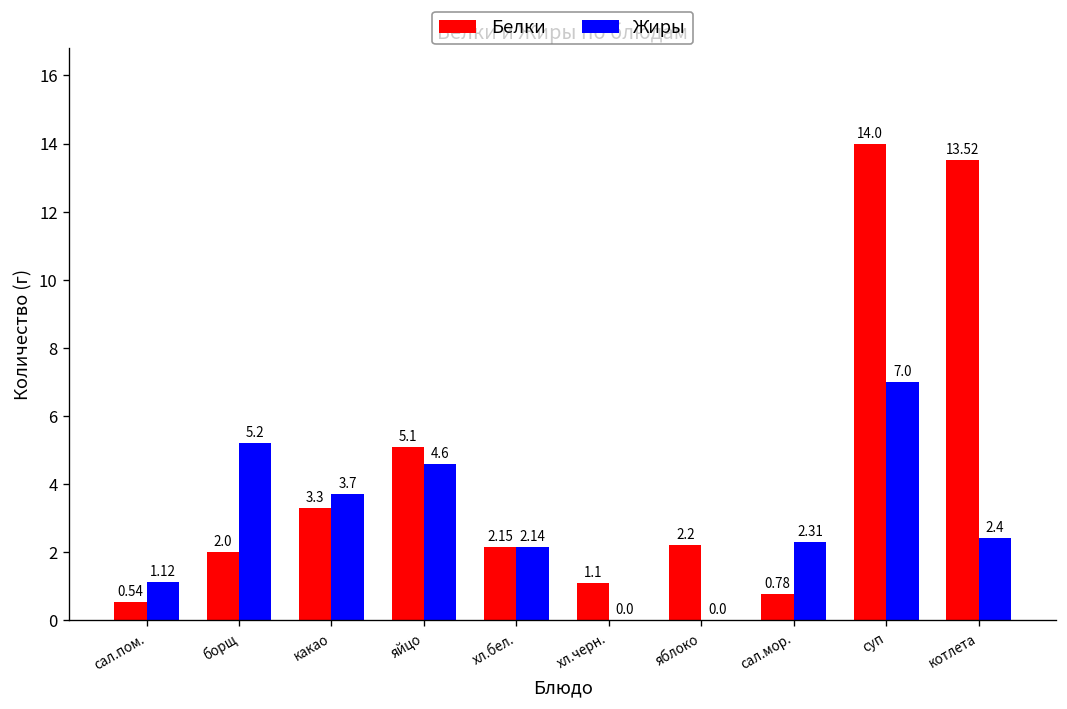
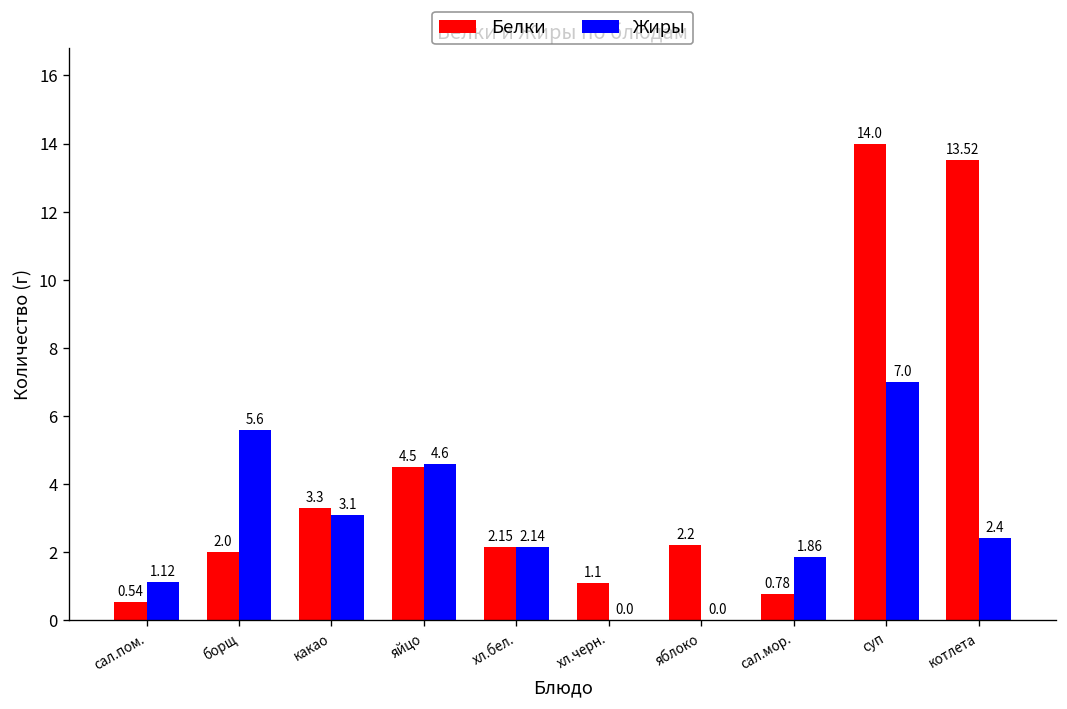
  {
    "Белки": {
      "сал.пом.": 0.54,
      "борщ": 2.0,
      "какао": 3.3,
-     "яйцо": 5.1,
+     "яйцо": 4.5,
      "хл.бел.": 2.15,
      "хл.черн.": 1.1,
      "яблоко": 2.2,
      "сал.мор.": 0.78,
      "суп": 14.0,
      "котлета": 13.52
    },
    "Жиры": {
      "сал.пом.": 1.12,
-     "борщ": 5.2,
-     "какао": 3.7,
+     "борщ": 5.6,
+     "какао": 3.1,
      "яйцо": 4.6,
      "хл.бел.": 2.14,
      "хл.черн.": 0.0,
      "яблоко": 0.0,
-     "сал.мор.": 2.31,
+     "сал.мор.": 1.86,
      "суп": 7.0,
      "котлета": 2.4
    }
  }
